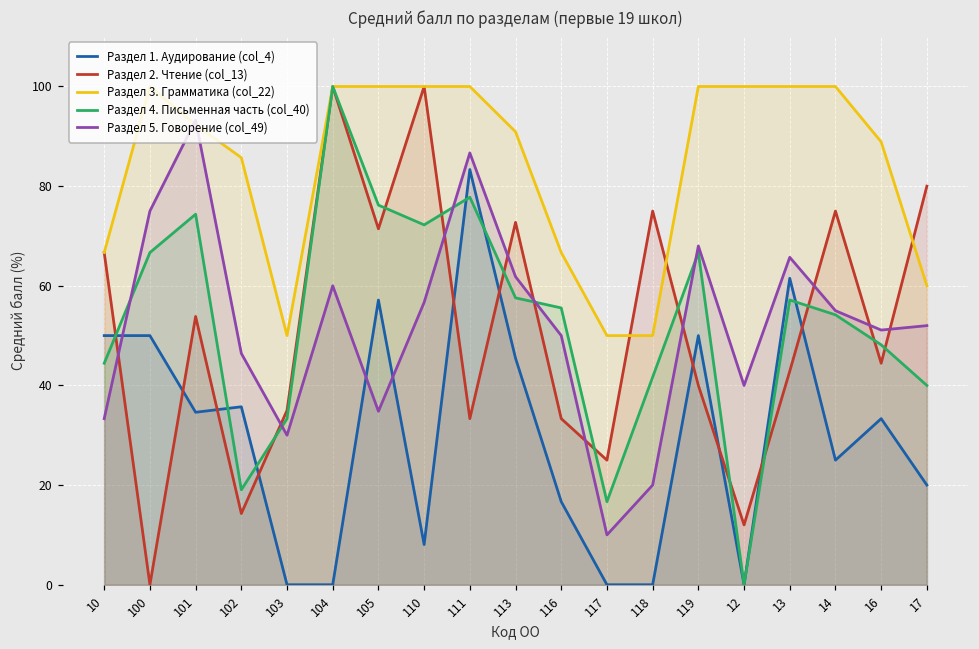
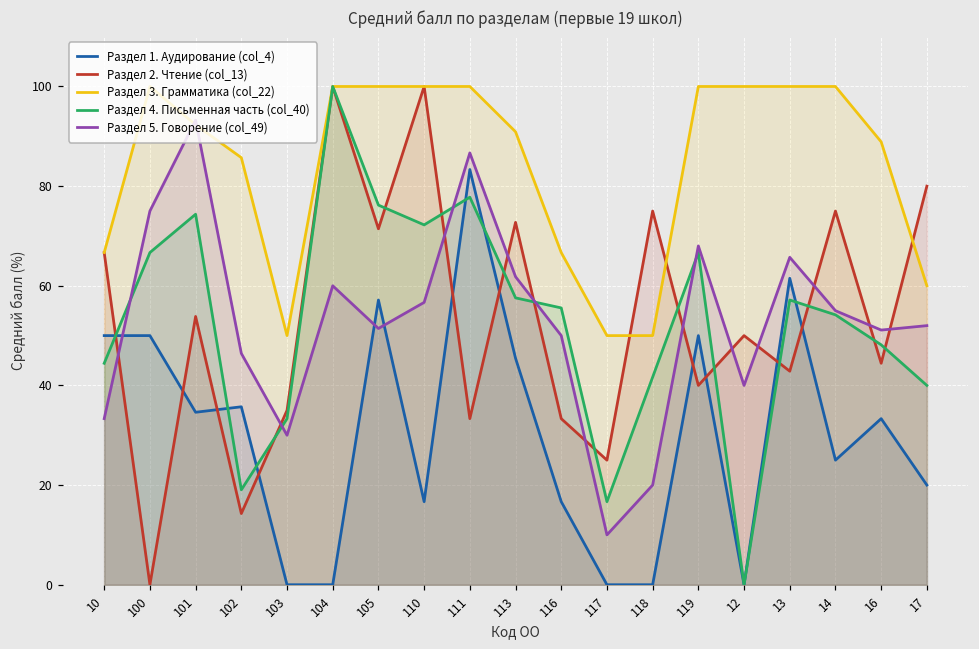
  {
    "Раздел 1. Аудирование (col_4)": {
      "10": 50,
      "100": 50,
      "101": 35,
      "102": 36,
      "103": 0,
      "104": 0,
      "105": 57,
-     "110": 8,
+     "110": 17,
      "111": 83,
      "113": 45,
      "116": 17,
      "117": 0,
      "118": 0,
      "119": 50,
      "13": 62,
      "14": 25,
      "16": 33,
      "17": 20
    },
    "Раздел 2. Чтение (col_13)": {
      "100": 0,
      "101": 54,
      "102": 14,
      "103": 35,
      "105": 71,
      "111": 33,
      "113": 73,
      "116": 33,
      "117": 25,
      "118": 75,
      "119": 40,
-     "12": 12,
+     "12": 50,
      "13": 43,
      "14": 75,
      "16": 44,
      "17": 80
    },
    "Раздел 3. Грамматика (col_22)": {
      "102": 86,
      "103": 50,
      "105": 100,
      "111": 100,
      "113": 91,
      "116": 67,
      "117": 50,
      "118": 50,
      "119": 100,
      "12": 100,
      "13": 100,
      "14": 100,
      "16": 89,
      "17": 60
    },
    "Раздел 4. Письменная часть (col_40)": {
      "10": 44,
      "100": 67,
      "101": 74,
      "102": 19,
      "103": 33,
      "105": 76,
      "110": 72,
      "111": 78,
      "113": 58,
      "116": 56,
      "117": 17,
      "118": 42,
      "119": 67,
      "13": 57,
      "14": 54,
      "16": 48,
      "17": 40
    },
    "Раздел 5. Говорение (col_49)": {
      "10": 33,
      "100": 75,
      "102": 46,
      "103": 30,
      "104": 60,
-     "105": 35,
+     "105": 51,
      "110": 57,
      "111": 87,
      "113": 62,
      "116": 50,
      "117": 10,
      "118": 20,
      "119": 68,
      "12": 40,
      "13": 66,
      "14": 55,
      "16": 51,
      "17": 52
    }
  }
